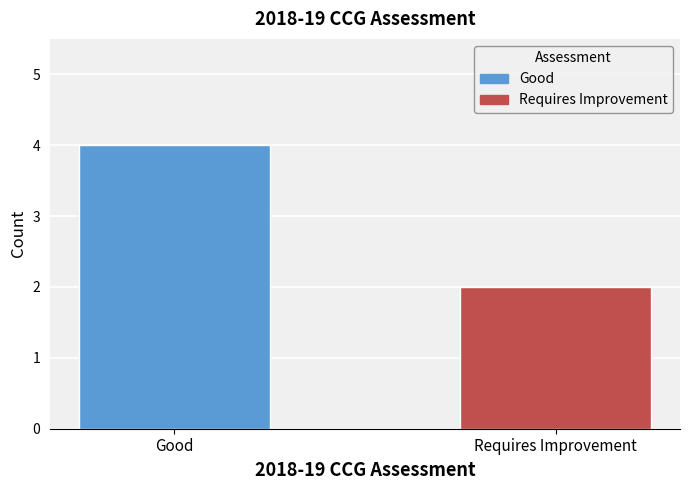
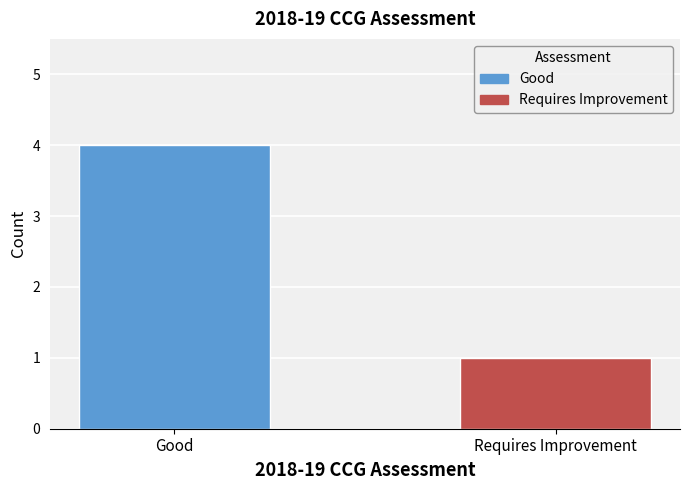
  {
    "Good": 4,
-   "Requires Improvement": 2
+   "Requires Improvement": 1
  }
